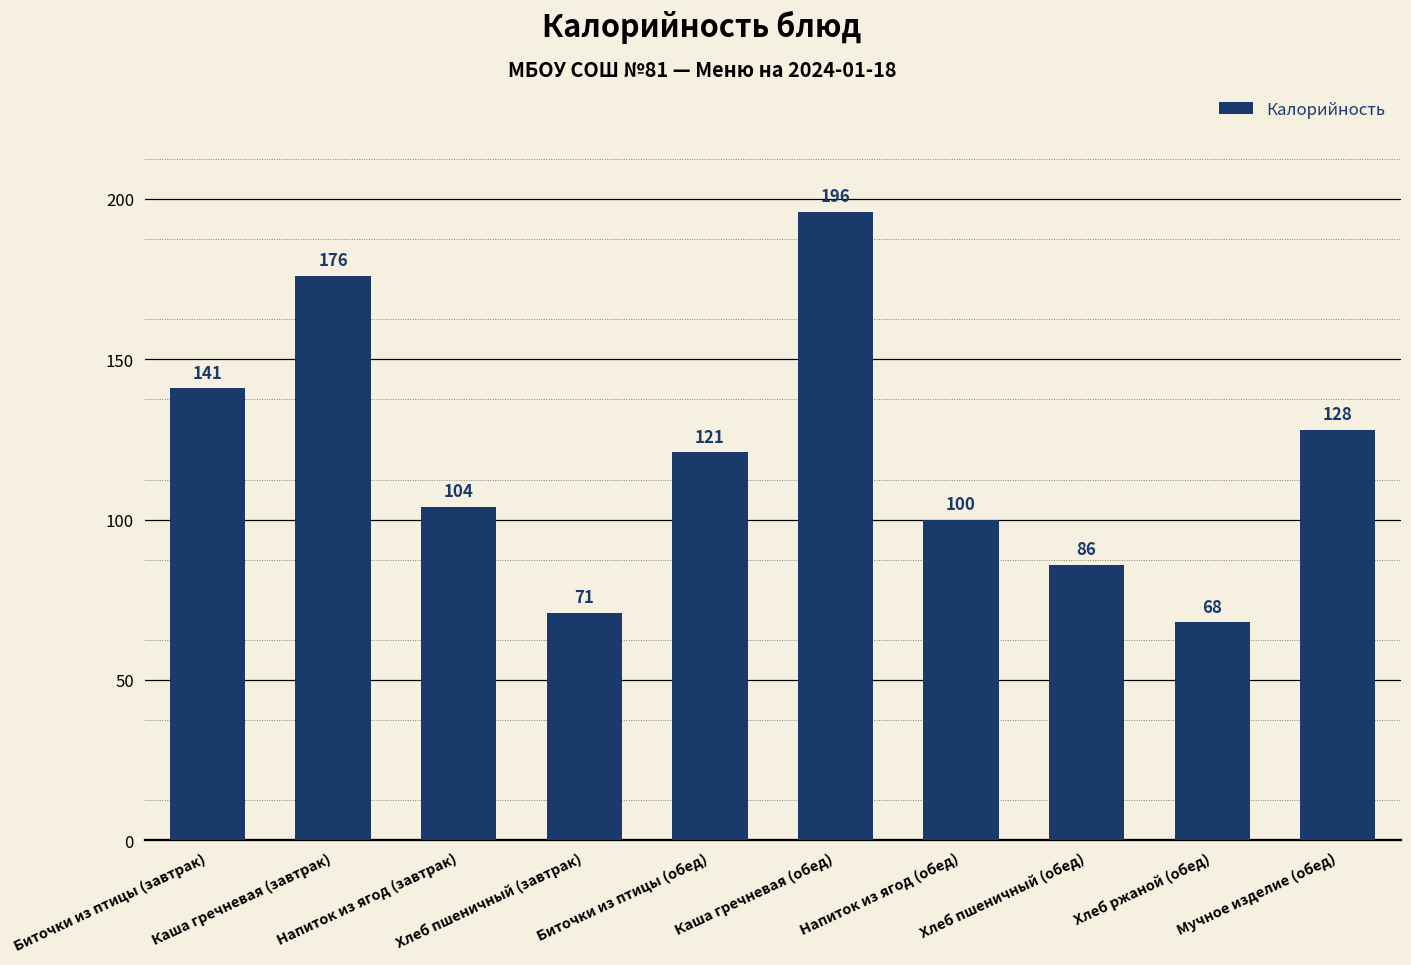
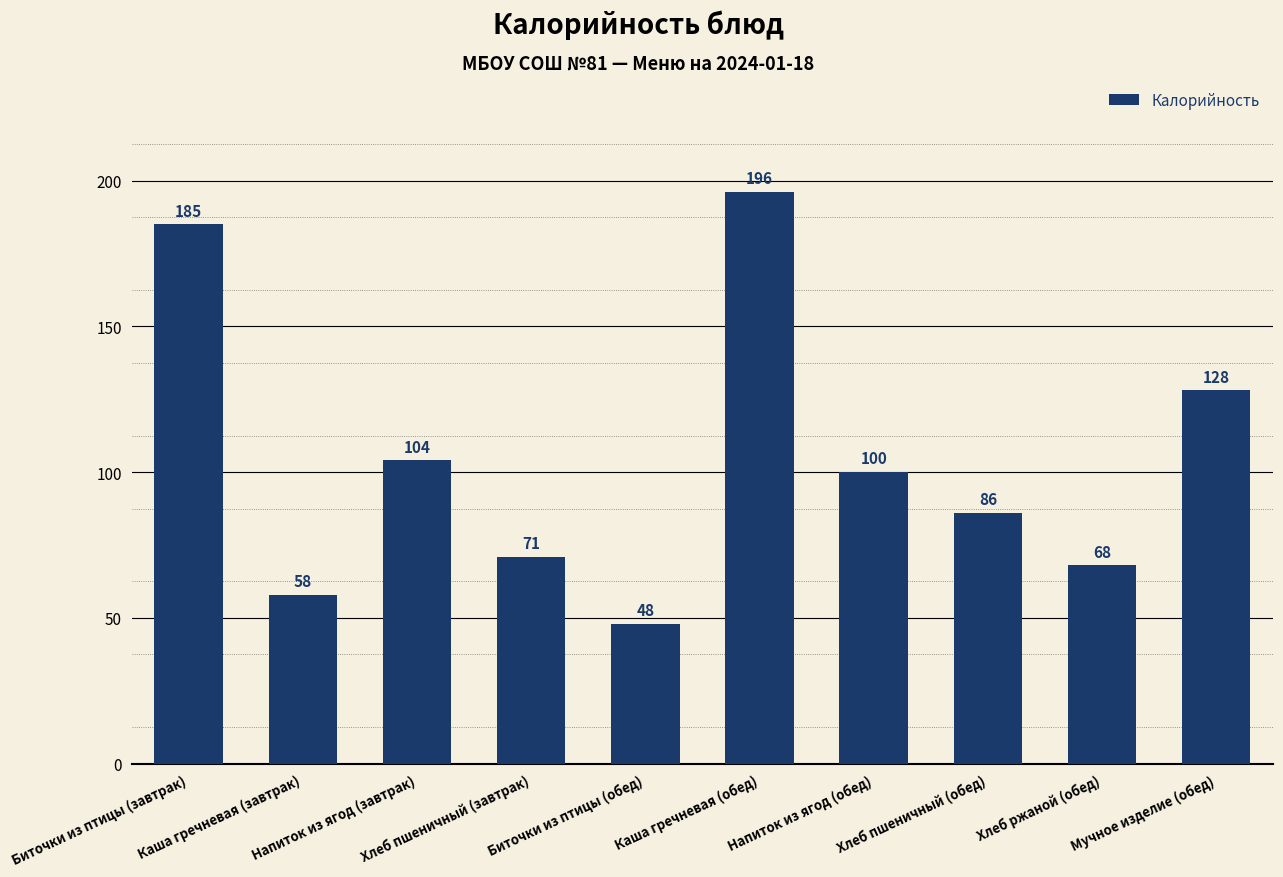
  {
-   "Биточки из птицы (завтрак)": 141,
-   "Каша гречневая (завтрак)": 176,
+   "Биточки из птицы (завтрак)": 185,
+   "Каша гречневая (завтрак)": 58,
    "Напиток из ягод (завтрак)": 104,
    "Хлеб пшеничный (завтрак)": 71,
-   "Биточки из птицы (обед)": 121,
+   "Биточки из птицы (обед)": 48,
    "Каша гречневая (обед)": 196,
    "Напиток из ягод (обед)": 100,
    "Хлеб пшеничный (обед)": 86,
    "Хлеб ржаной (обед)": 68,
    "Мучное изделие (обед)": 128
  }
